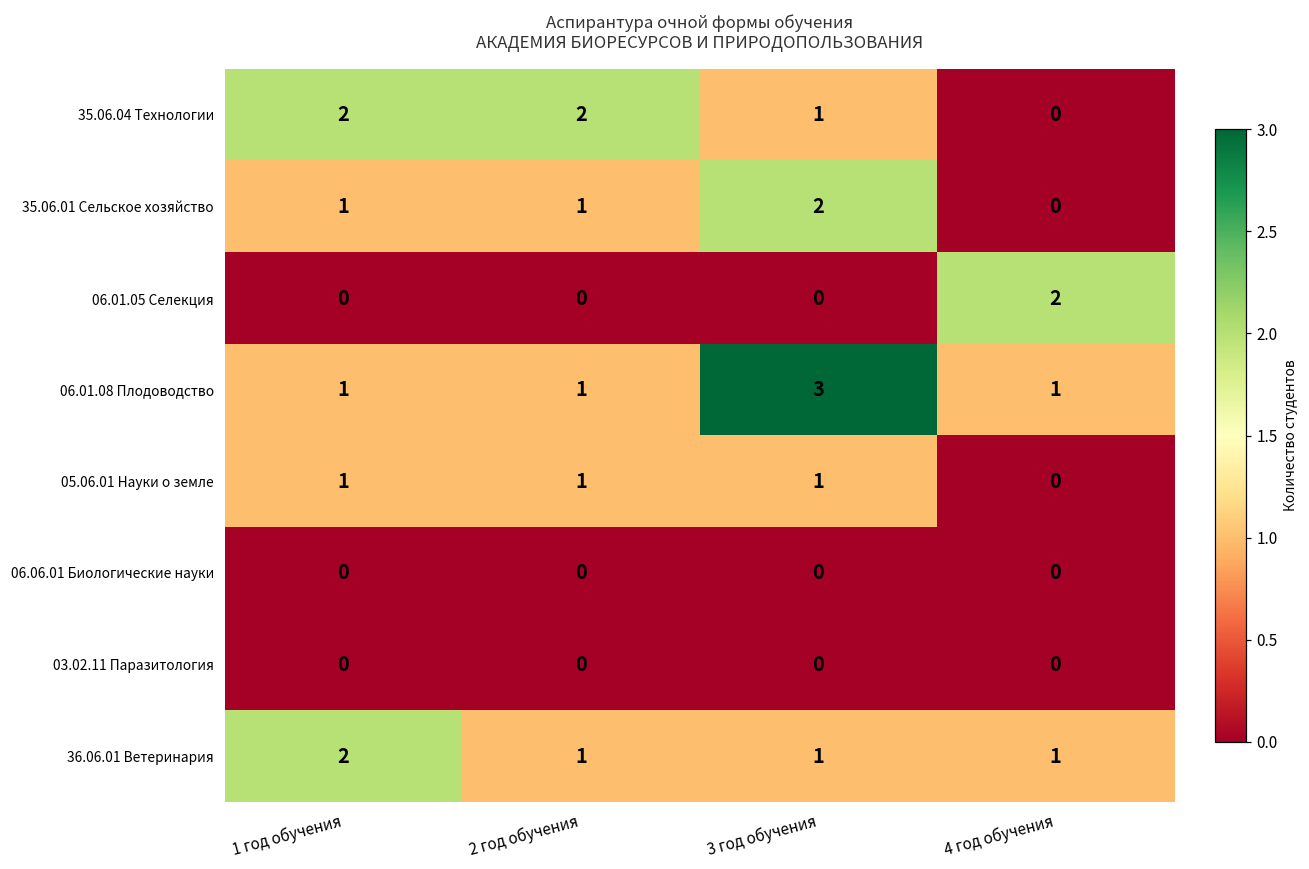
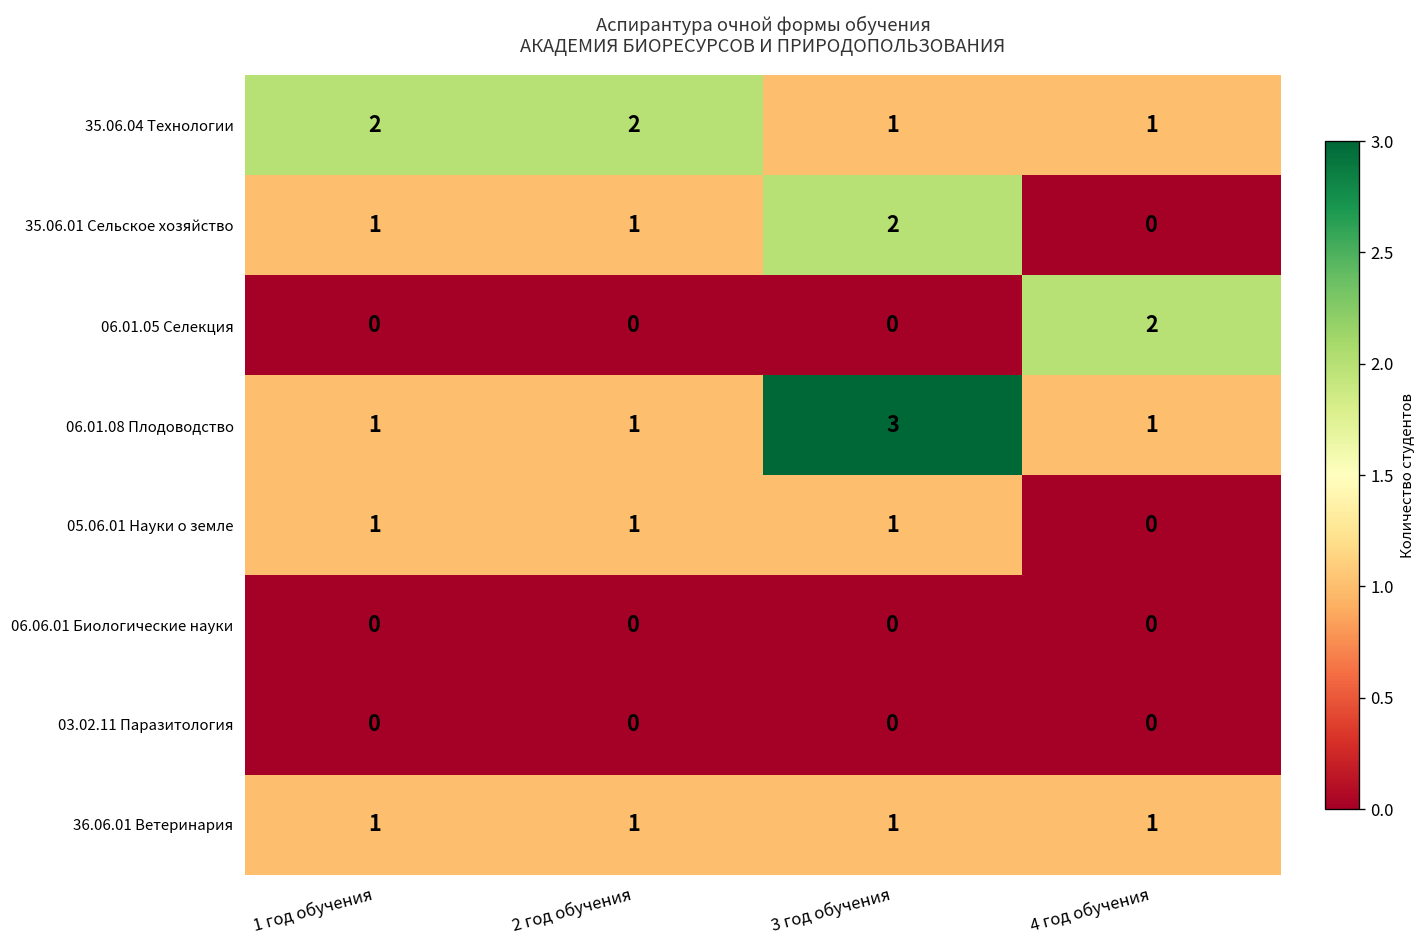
  {
    "35.06.04 Технологии": {
      "1 год обучения": 2,
      "2 год обучения": 2,
      "3 год обучения": 1,
-     "4 год обучения": 0
+     "4 год обучения": 1
    },
    "35.06.01 Сельское хозяйство": {
      "1 год обучения": 1,
      "2 год обучения": 1,
      "3 год обучения": 2,
      "4 год обучения": 0
    },
    "06.01.05 Селекция": {
      "1 год обучения": 0,
      "2 год обучения": 0,
      "3 год обучения": 0,
      "4 год обучения": 2
    },
    "06.01.08 Плодоводство": {
      "1 год обучения": 1,
      "2 год обучения": 1,
      "3 год обучения": 3,
      "4 год обучения": 1
    },
    "05.06.01 Науки о земле": {
      "1 год обучения": 1,
      "2 год обучения": 1,
      "3 год обучения": 1,
      "4 год обучения": 0
    },
    "06.06.01 Биологические науки": {
      "1 год обучения": 0,
      "2 год обучения": 0,
      "3 год обучения": 0,
      "4 год обучения": 0
    },
    "03.02.11 Паразитология": {
      "1 год обучения": 0,
      "2 год обучения": 0,
      "3 год обучения": 0,
      "4 год обучения": 0
    },
    "36.06.01 Ветеринария": {
-     "1 год обучения": 2,
+     "1 год обучения": 1,
      "2 год обучения": 1,
      "3 год обучения": 1,
      "4 год обучения": 1
    }
  }
